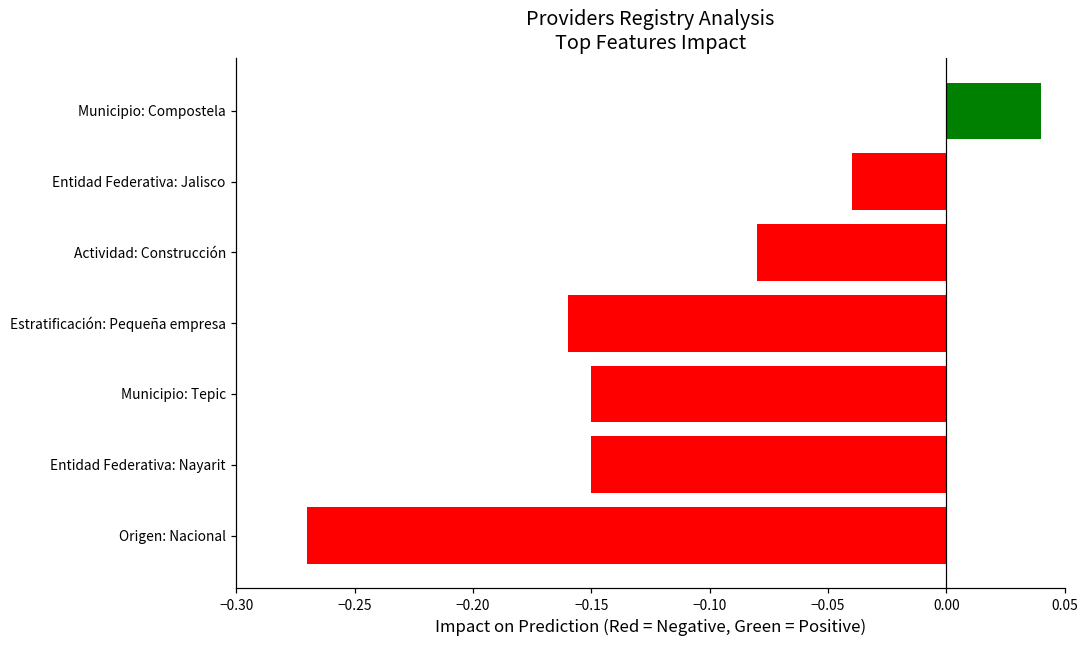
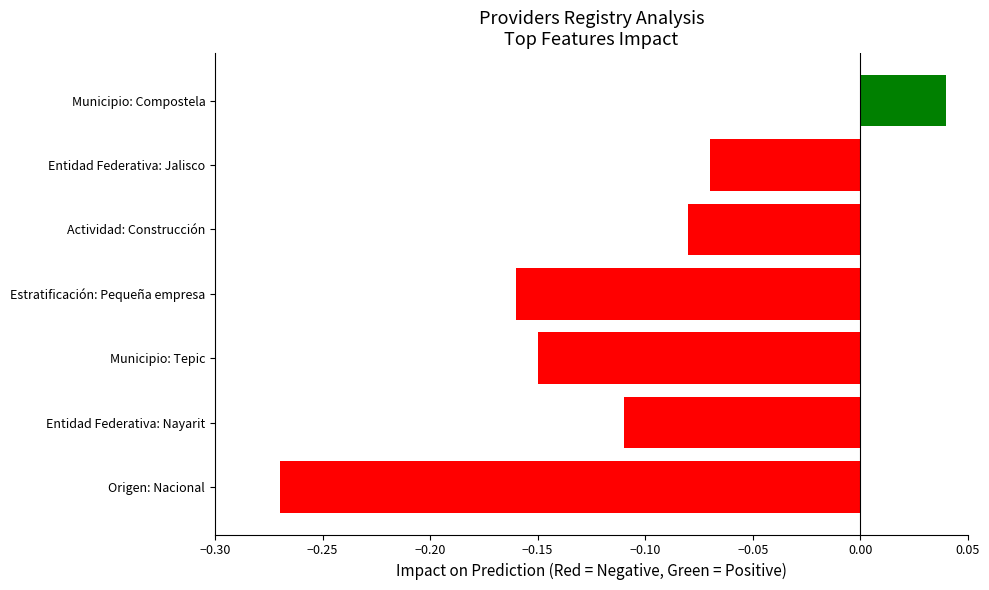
  {
    "Municipio: Compostela": 0.04,
-   "Entidad Federativa: Jalisco": -0.04,
+   "Entidad Federativa: Jalisco": -0.07,
    "Actividad: Construcción": -0.08,
    "Estratificación: Pequeña empresa": -0.16,
    "Municipio: Tepic": -0.15,
-   "Entidad Federativa: Nayarit": -0.15,
+   "Entidad Federativa: Nayarit": -0.11,
    "Origen: Nacional": -0.27
  }
